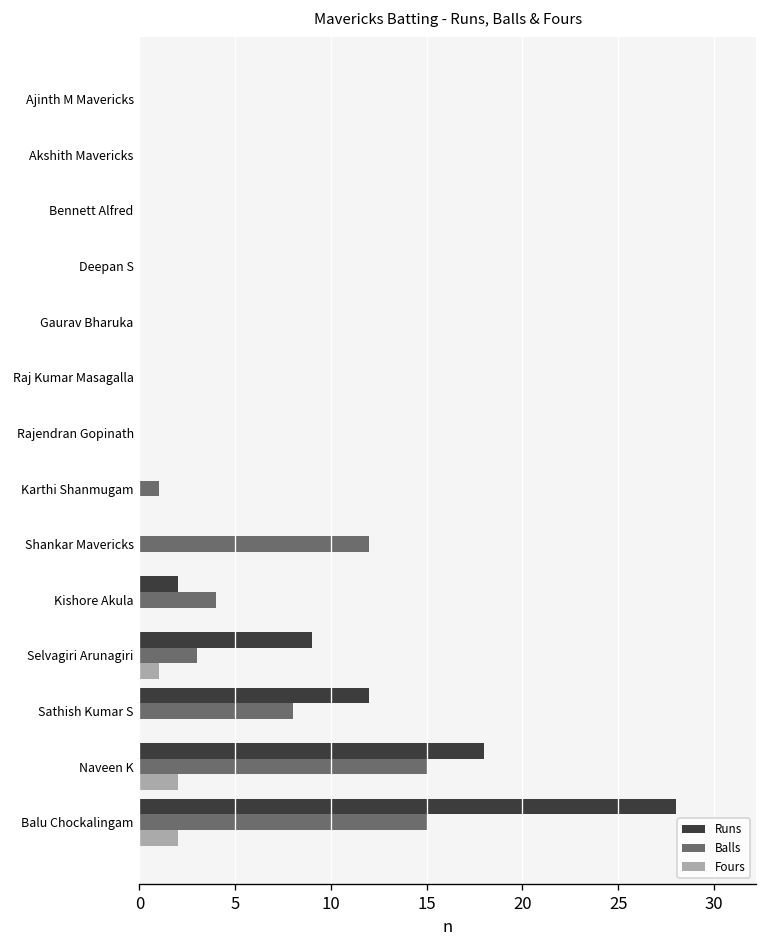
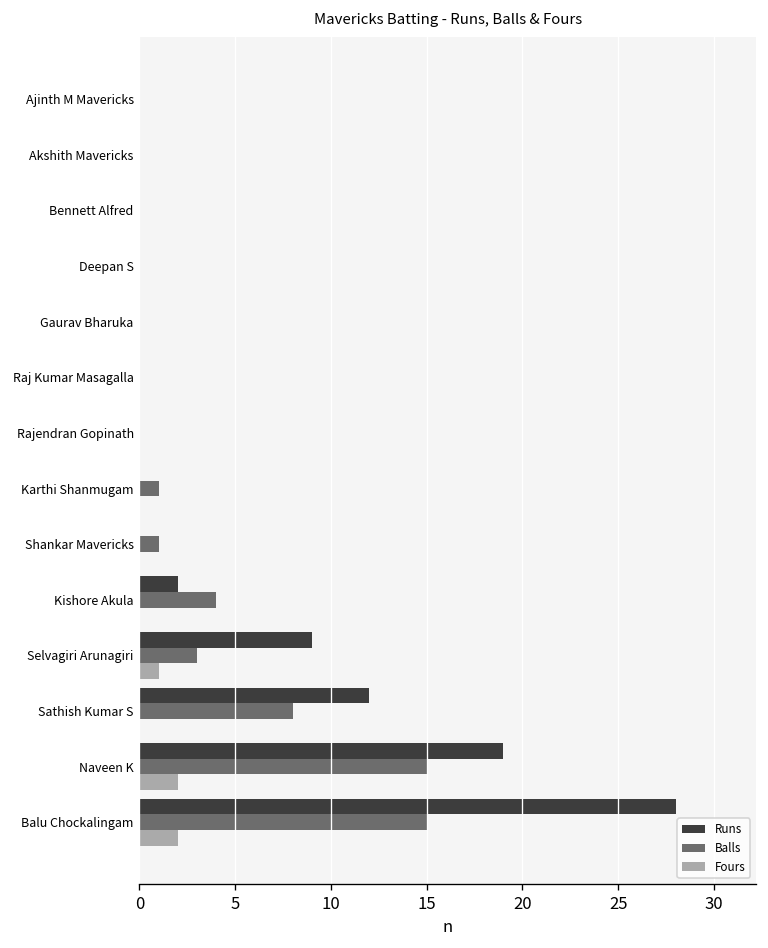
  {
    "Runs": {
      "Ajinth M Mavericks": 0,
      "Akshith Mavericks": 0,
      "Bennett Alfred": 0,
      "Deepan S": 0,
      "Gaurav Bharuka": 0,
      "Raj Kumar Masagalla": 0,
      "Rajendran Gopinath": 0,
      "Karthi Shanmugam": 0,
      "Shankar Mavericks": 0,
      "Kishore Akula": 2,
      "Selvagiri Arunagiri": 9,
      "Sathish Kumar S": 12,
-     "Naveen K": 18,
+     "Naveen K": 19,
      "Balu Chockalingam": 28
    },
    "Balls": {
      "Ajinth M Mavericks": 0,
      "Akshith Mavericks": 0,
      "Bennett Alfred": 0,
      "Deepan S": 0,
      "Gaurav Bharuka": 0,
      "Raj Kumar Masagalla": 0,
      "Rajendran Gopinath": 0,
      "Karthi Shanmugam": 1,
-     "Shankar Mavericks": 12,
+     "Shankar Mavericks": 1,
      "Kishore Akula": 4,
      "Selvagiri Arunagiri": 3,
      "Sathish Kumar S": 8,
      "Naveen K": 15,
      "Balu Chockalingam": 15
    },
    "Fours": {
      "Ajinth M Mavericks": 0,
      "Akshith Mavericks": 0,
      "Bennett Alfred": 0,
      "Deepan S": 0,
      "Gaurav Bharuka": 0,
      "Raj Kumar Masagalla": 0,
      "Rajendran Gopinath": 0,
      "Karthi Shanmugam": 0,
      "Shankar Mavericks": 0,
      "Kishore Akula": 0,
      "Selvagiri Arunagiri": 1,
      "Sathish Kumar S": 0,
      "Naveen K": 2,
      "Balu Chockalingam": 2
    }
  }
